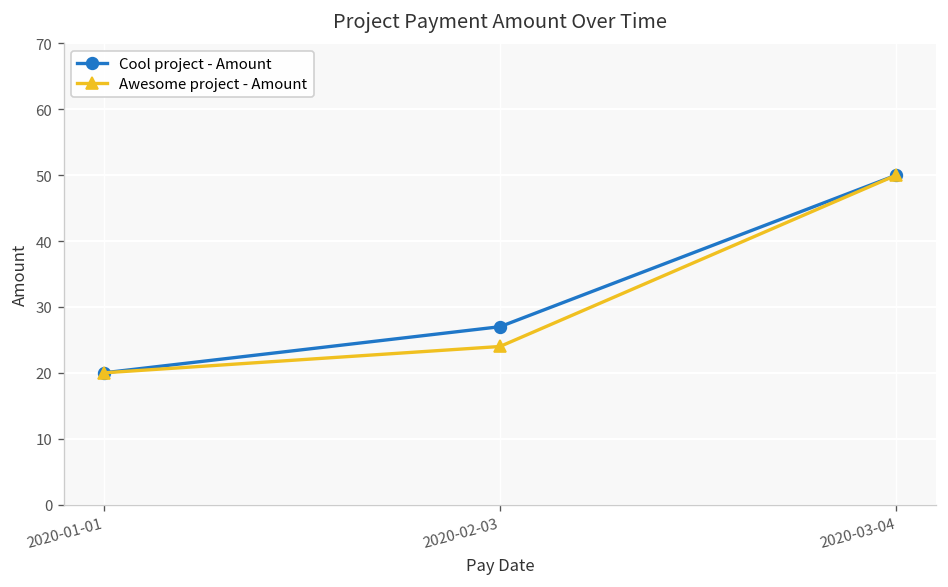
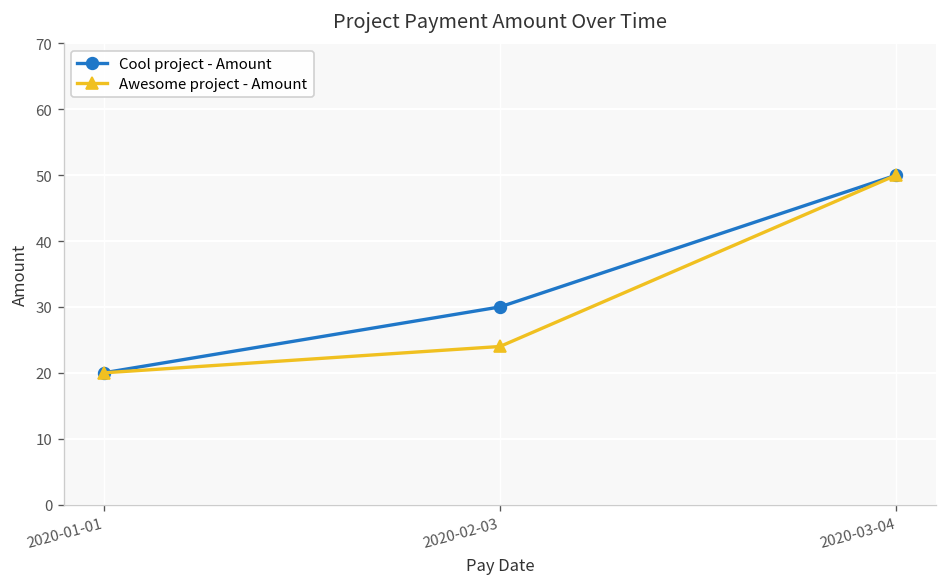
  {
    "Cool project - Amount": {
-     "2020-02-03": 27
+     "2020-02-03": 30
    },
    "Awesome project - Amount": {
      "2020-02-03": 24
    }
  }
